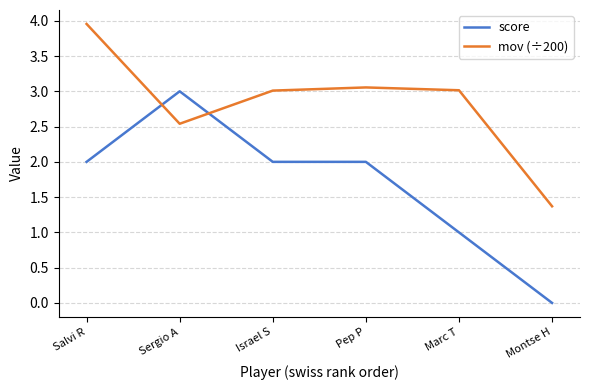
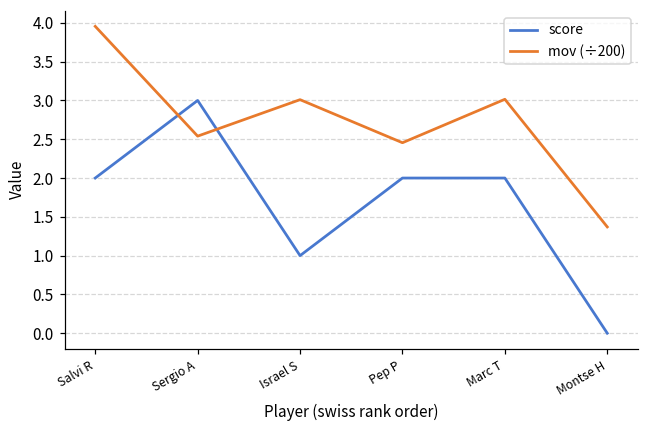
  {
    "score": {
      "Salvi R": 2,
      "Sergio A": 3,
-     "Israel S": 2,
+     "Israel S": 1,
      "Pep P": 2,
-     "Marc T": 1,
+     "Marc T": 2,
      "Montse H": 0
    },
    "mov (÷200)": {
      "Salvi R": 4.0,
      "Sergio A": 2.5,
      "Israel S": 3.0,
-     "Pep P": 3.1,
+     "Pep P": 2.5,
      "Marc T": 3.0,
      "Montse H": 1.4
    }
  }
